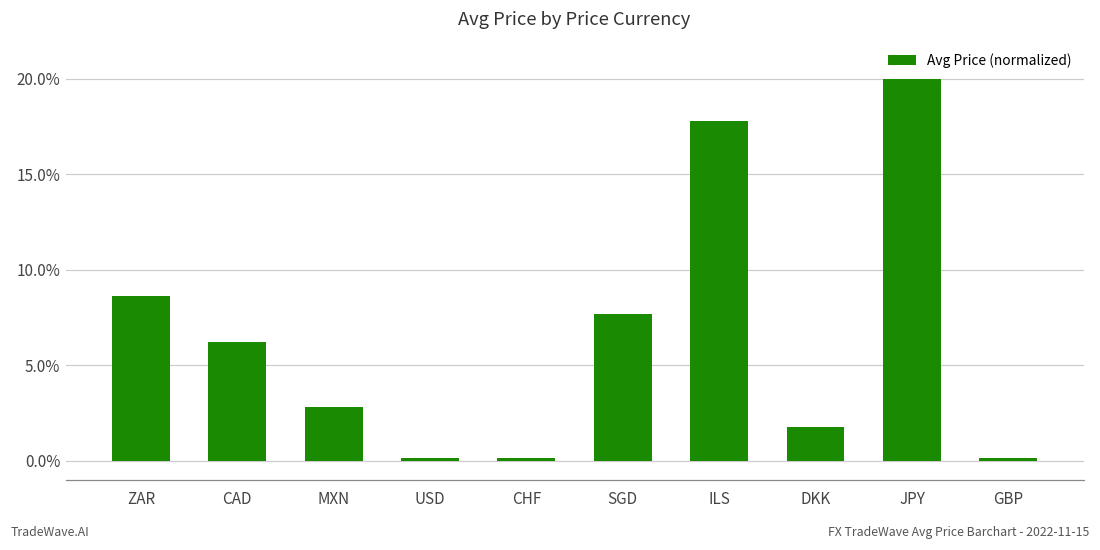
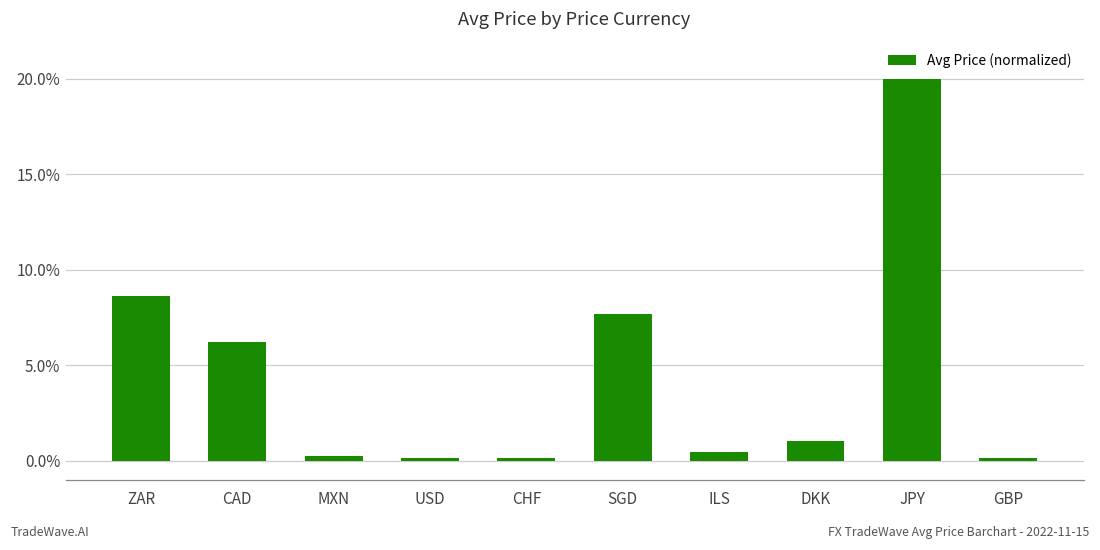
  {
    "ZAR": "8.6%",
    "CAD": "6.2%",
-   "MXN": "2.8%",
+   "MXN": "0.2%",
    "USD": "0.1%",
    "SGD": "7.7%",
-   "ILS": "17.8%",
-   "DKK": "1.7%",
+   "ILS": "0.5%",
+   "DKK": "1.0%",
    "JPY": "20.0%",
    "GBP": "0.2%"
  }
